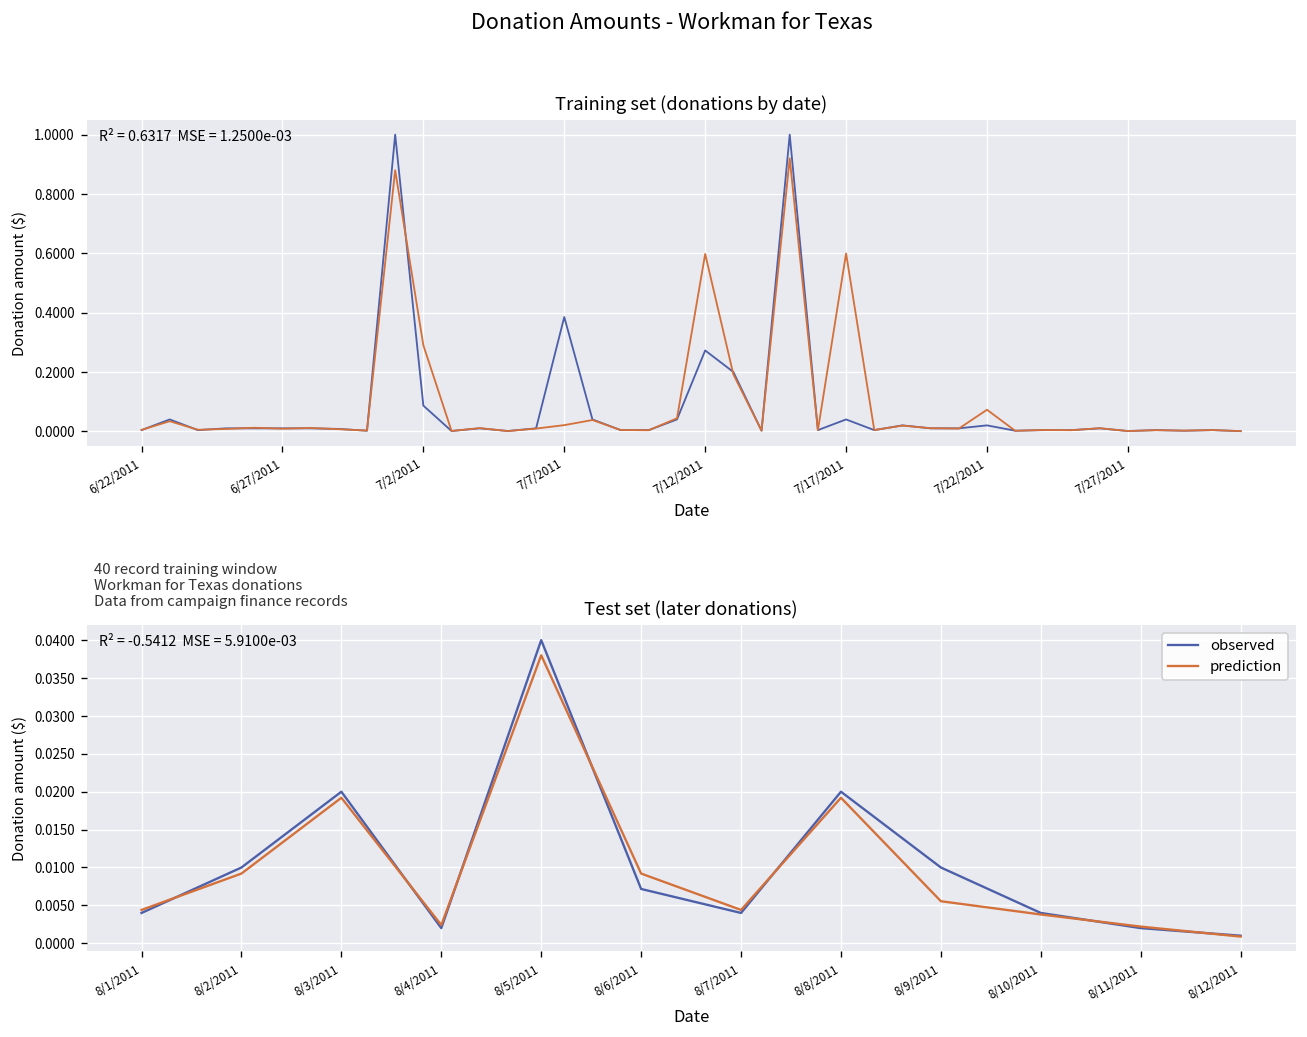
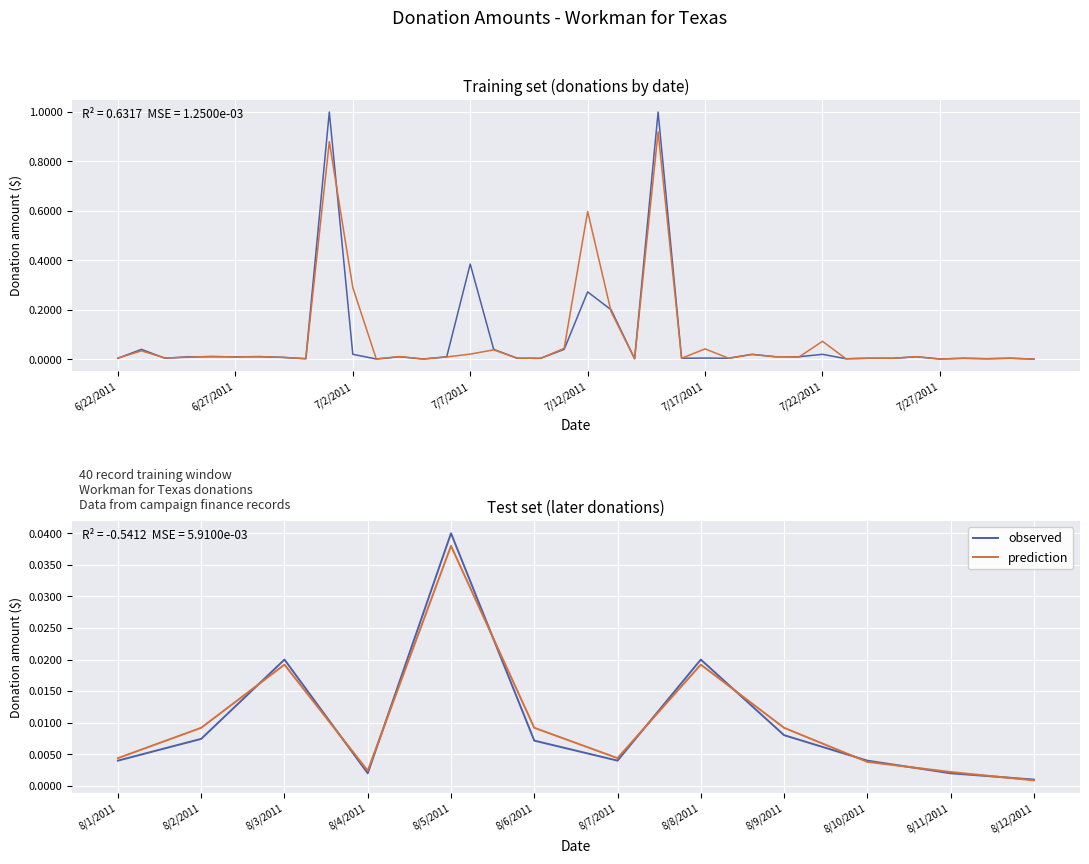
  {
    "Training set (donations by date)": {
      "observed": {
-       "7/2/2011": 0.09,
+       "7/2/2011": 0.02,
        "7/7/2011": 0.39,
        "7/12/2011": 0.27,
-       "7/17/2011": 0.04,
+       "7/17/2011": 0.00,
        "7/22/2011": 0.02
      },
      "prediction": {
        "7/2/2011": 0.29,
        "7/7/2011": 0.02,
        "7/12/2011": 0.60,
-       "7/17/2011": 0.60,
+       "7/17/2011": 0.04,
        "7/22/2011": 0.07
      }
    },
    "Test set (later donations)": {
      "observed": {
-       "8/2/2011": 0.010,
+       "8/2/2011": 0.007,
        "8/3/2011": 0.020,
        "8/4/2011": 0.002,
        "8/5/2011": 0.040,
        "8/6/2011": 0.007,
        "8/8/2011": 0.020,
-       "8/9/2011": 0.010
+       "8/9/2011": 0.008
      },
      "prediction": {
        "8/2/2011": 0.009,
        "8/3/2011": 0.019,
        "8/4/2011": 0.002,
        "8/5/2011": 0.038,
        "8/6/2011": 0.009,
        "8/8/2011": 0.019,
-       "8/9/2011": 0.006
+       "8/9/2011": 0.009
      }
    }
  }
